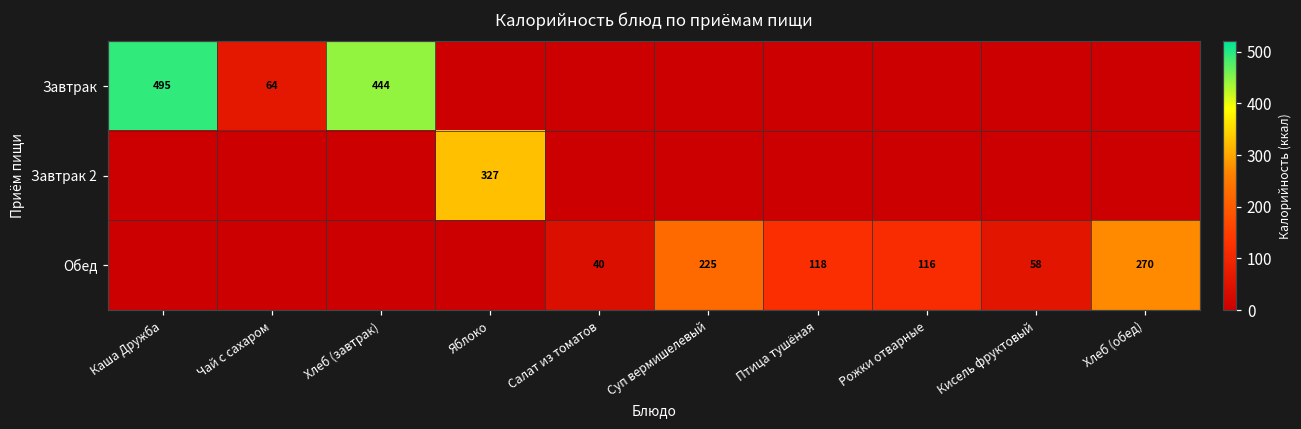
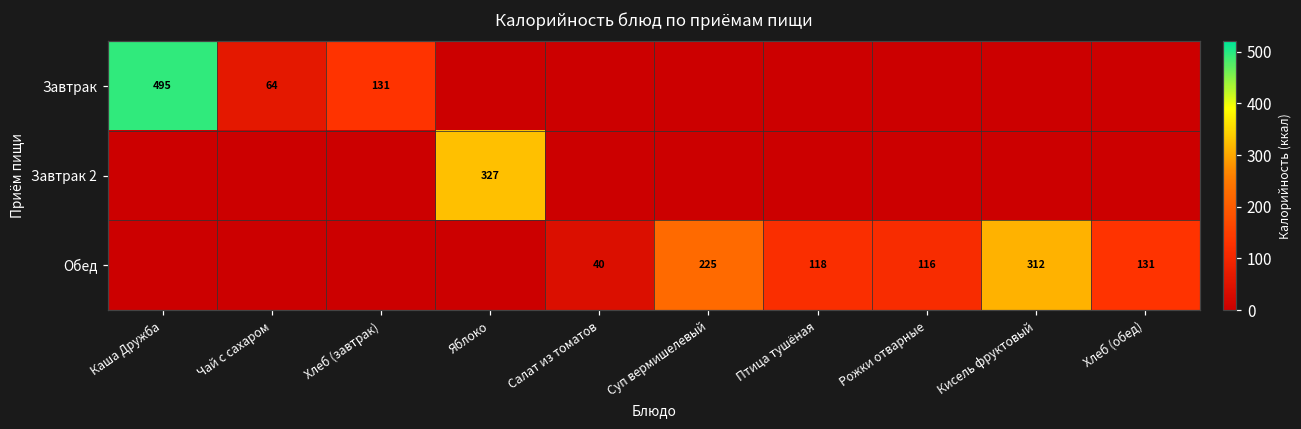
  {
    "Завтрак": {
      "Каша Дружба": 495,
      "Чай с сахаром": 64,
-     "Хлеб (завтрак)": 444
+     "Хлеб (завтрак)": 131
    },
    "Завтрак 2": {
      "Яблоко": 327
    },
    "Обед": {
      "Салат из томатов": 40,
      "Суп вермишелевый": 225,
      "Птица тушёная": 118,
      "Рожки отварные": 116,
-     "Кисель фруктовый": 58,
-     "Хлеб (обед)": 270
+     "Кисель фруктовый": 312,
+     "Хлеб (обед)": 131
    }
  }
